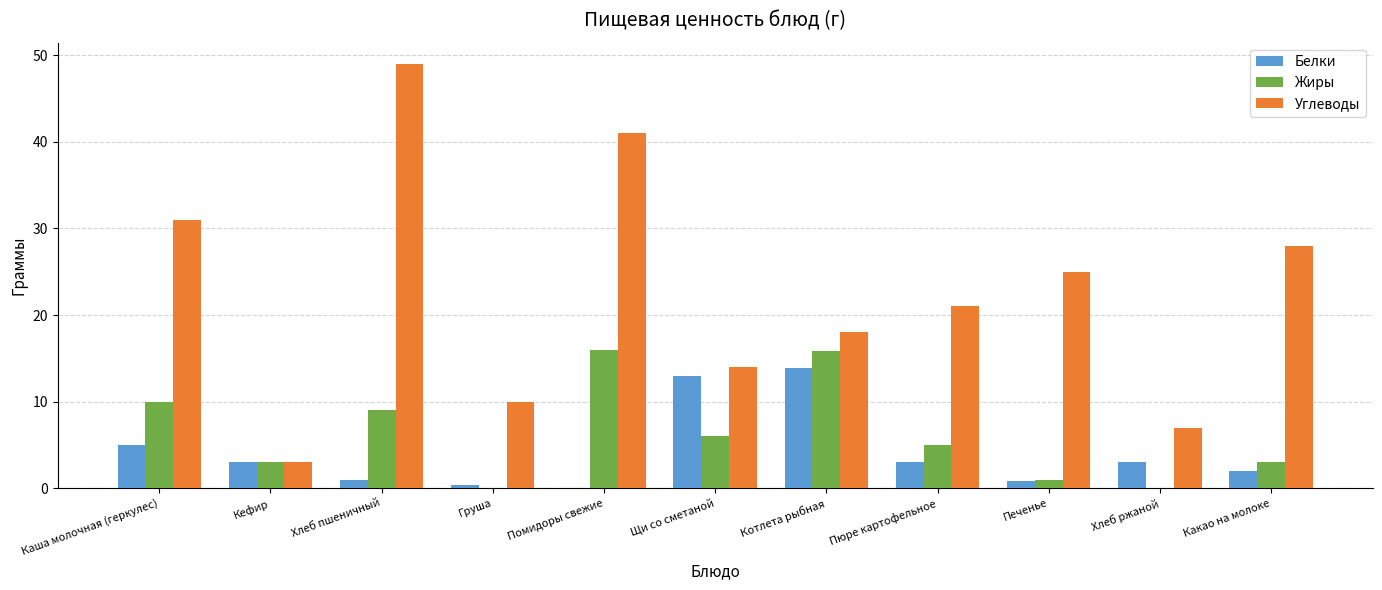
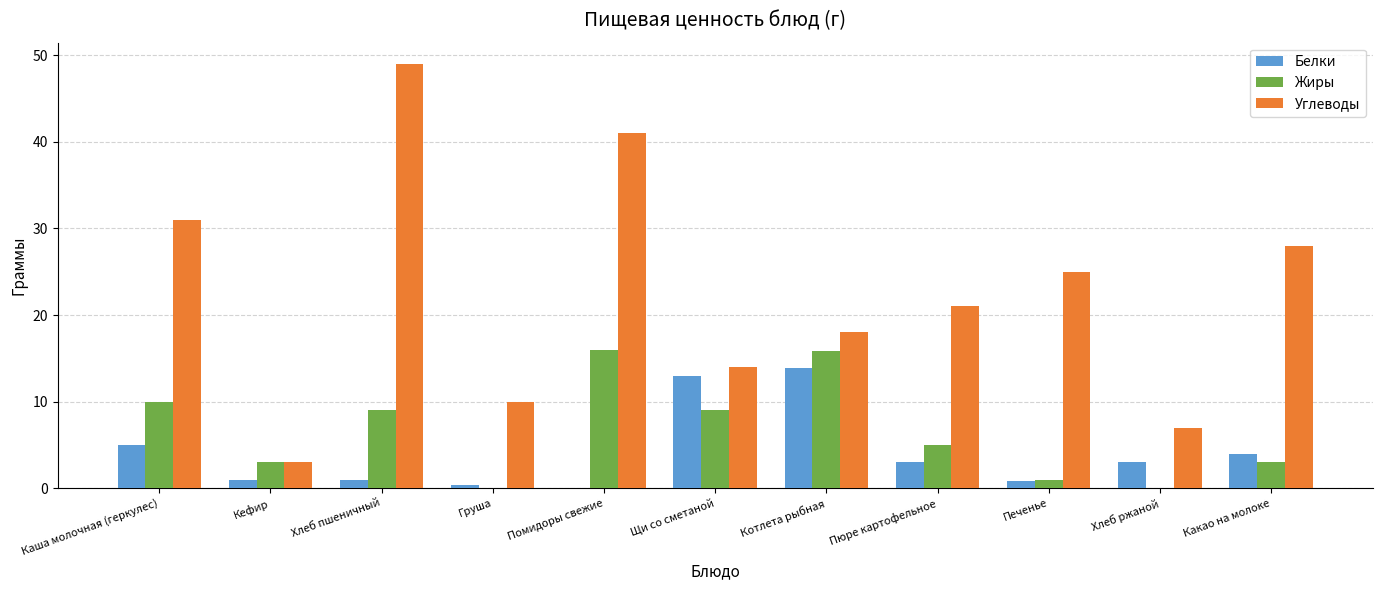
  {
    "Белки": {
      "Каша молочная (геркулес)": 5,
-     "Кефир": 3,
+     "Кефир": 1,
      "Хлеб пшеничный": 1,
      "Груша": 0,
      "Помидоры свежие": 0,
      "Щи со сметаной": 13,
      "Котлета рыбная": 14,
      "Пюре картофельное": 3,
      "Печенье": 1,
      "Хлеб ржаной": 3,
-     "Какао на молоке": 2
+     "Какао на молоке": 4
    },
    "Жиры": {
      "Каша молочная (геркулес)": 10,
      "Кефир": 3,
      "Хлеб пшеничный": 9,
      "Груша": 0,
      "Помидоры свежие": 16,
-     "Щи со сметаной": 6,
+     "Щи со сметаной": 9,
      "Котлета рыбная": 16,
      "Пюре картофельное": 5,
      "Печенье": 1,
      "Хлеб ржаной": 0,
      "Какао на молоке": 3
    },
    "Углеводы": {
      "Каша молочная (геркулес)": 31,
      "Кефир": 3,
      "Хлеб пшеничный": 49,
      "Груша": 10,
      "Помидоры свежие": 41,
      "Щи со сметаной": 14,
      "Котлета рыбная": 18,
      "Пюре картофельное": 21,
      "Печенье": 25,
      "Хлеб ржаной": 7,
      "Какао на молоке": 28
    }
  }
